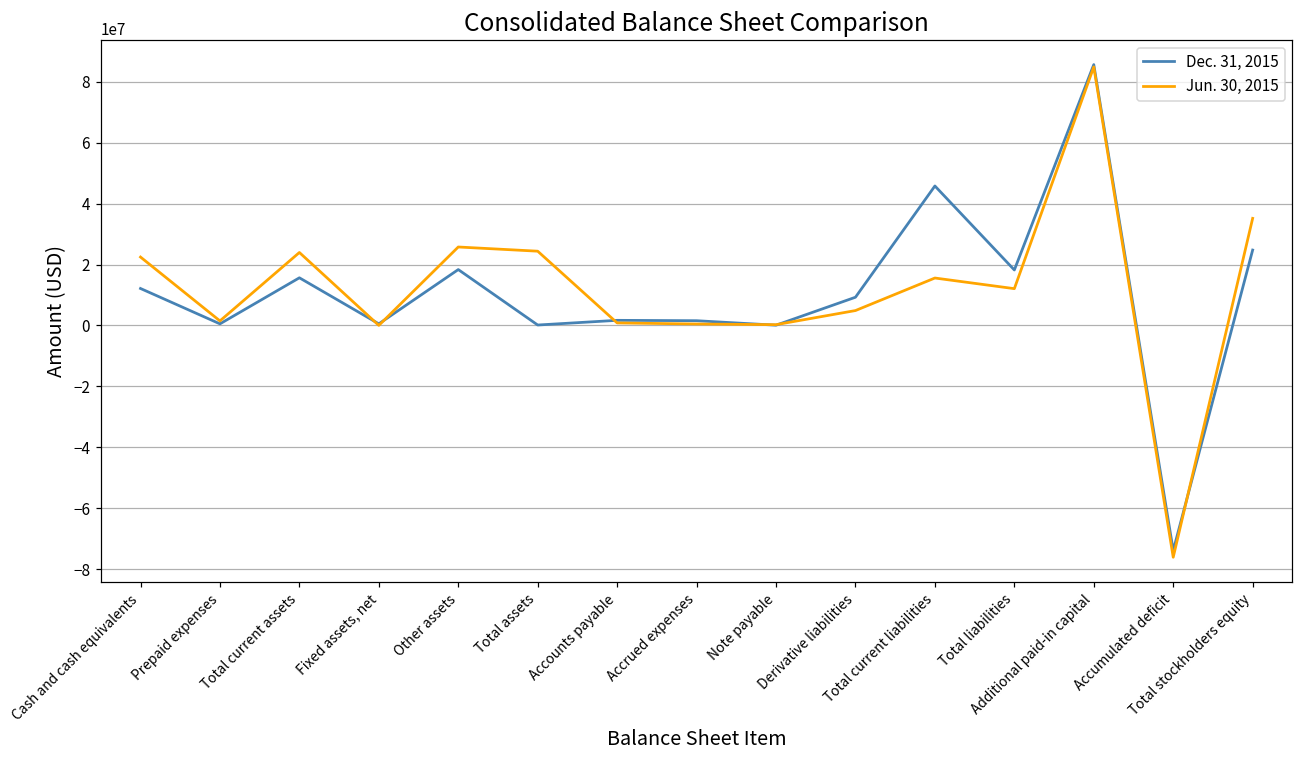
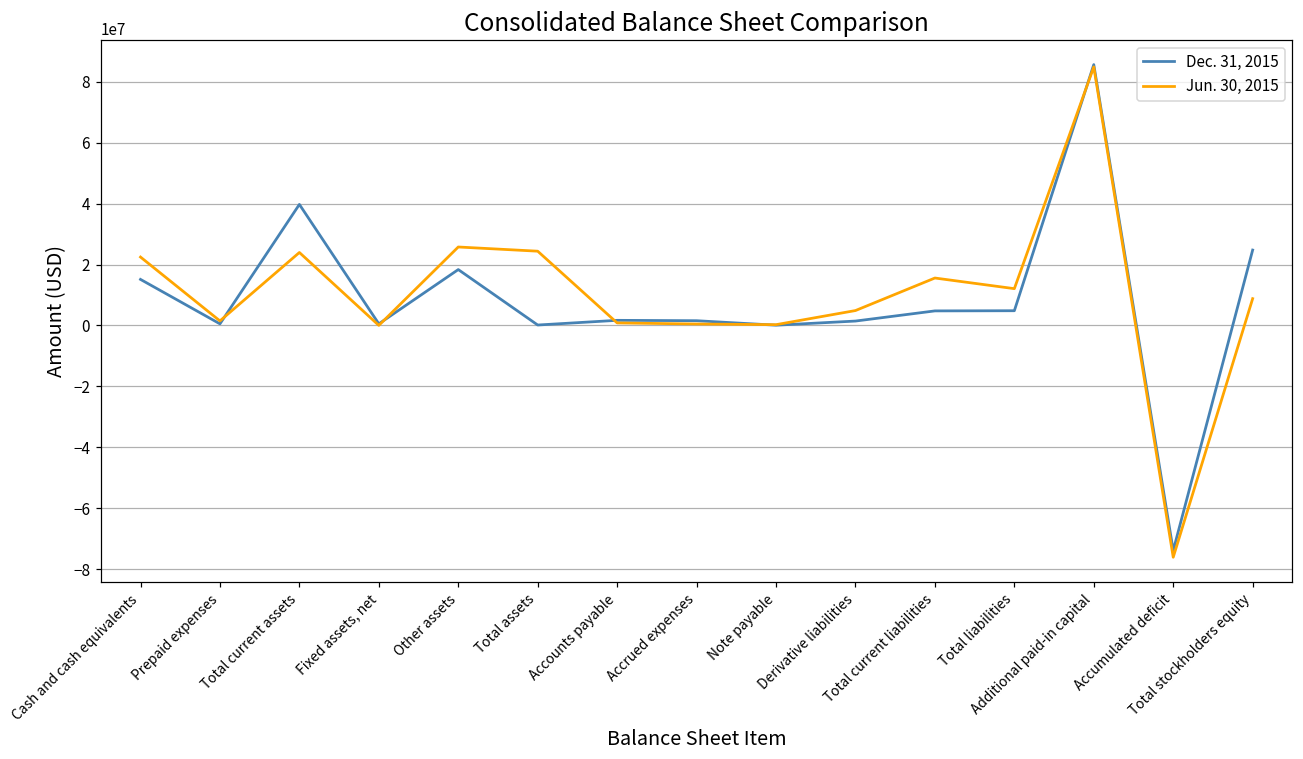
  {
    "Dec. 31, 2015": {
-     "Cash and cash equivalents": 12000000,
+     "Cash and cash equivalents": 15000000,
      "Prepaid expenses": 1000000,
-     "Total current assets": 16000000,
+     "Total current assets": 40000000,
      "Other assets": 18000000,
      "Total assets": 0,
      "Accrued expenses": 2000000,
-     "Derivative liabilities": 9000000,
-     "Total current liabilities": 46000000,
-     "Total liabilities": 18000000,
+     "Derivative liabilities": 1000000,
+     "Total current liabilities": 5000000,
+     "Total liabilities": 5000000,
      "Accumulated deficit": -74000000,
      "Total stockholders equity": 25000000
    },
    "Jun. 30, 2015": {
      "Cash and cash equivalents": 22000000,
      "Prepaid expenses": 1000000,
      "Total current assets": 24000000,
      "Other assets": 26000000,
      "Total assets": 24000000,
      "Accrued expenses": 0,
      "Derivative liabilities": 5000000,
      "Total current liabilities": 16000000,
      "Total liabilities": 12000000,
      "Accumulated deficit": -76000000,
-     "Total stockholders equity": 35000000
+     "Total stockholders equity": 9000000
    }
  }
